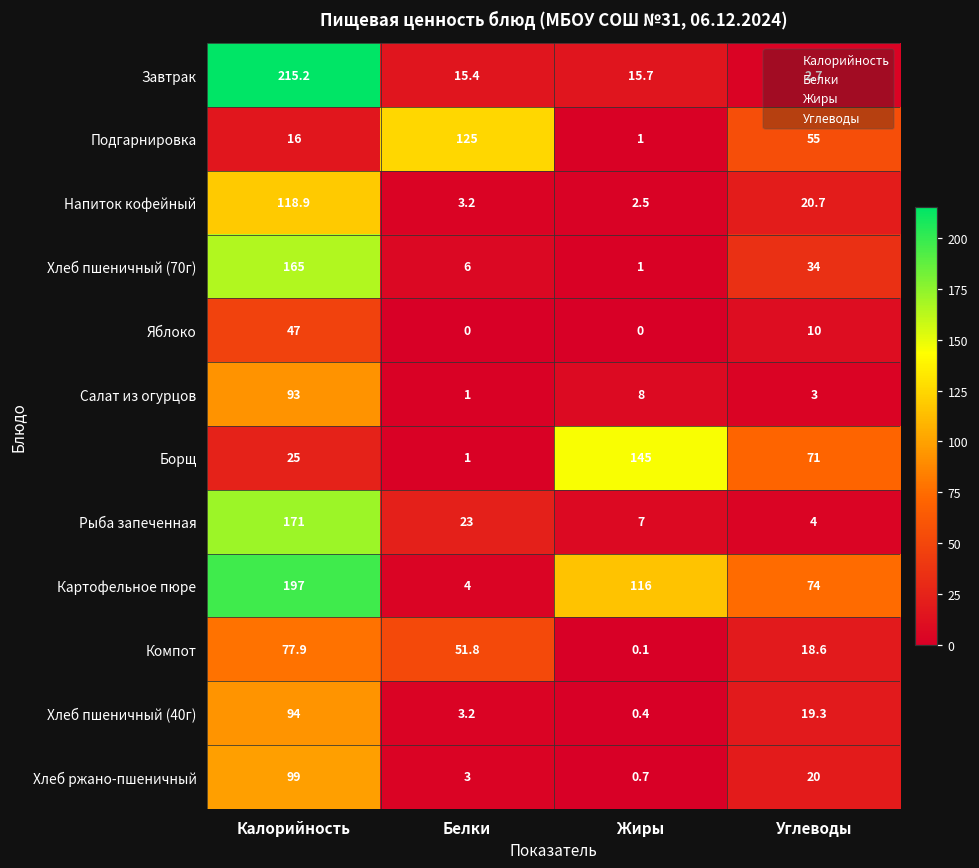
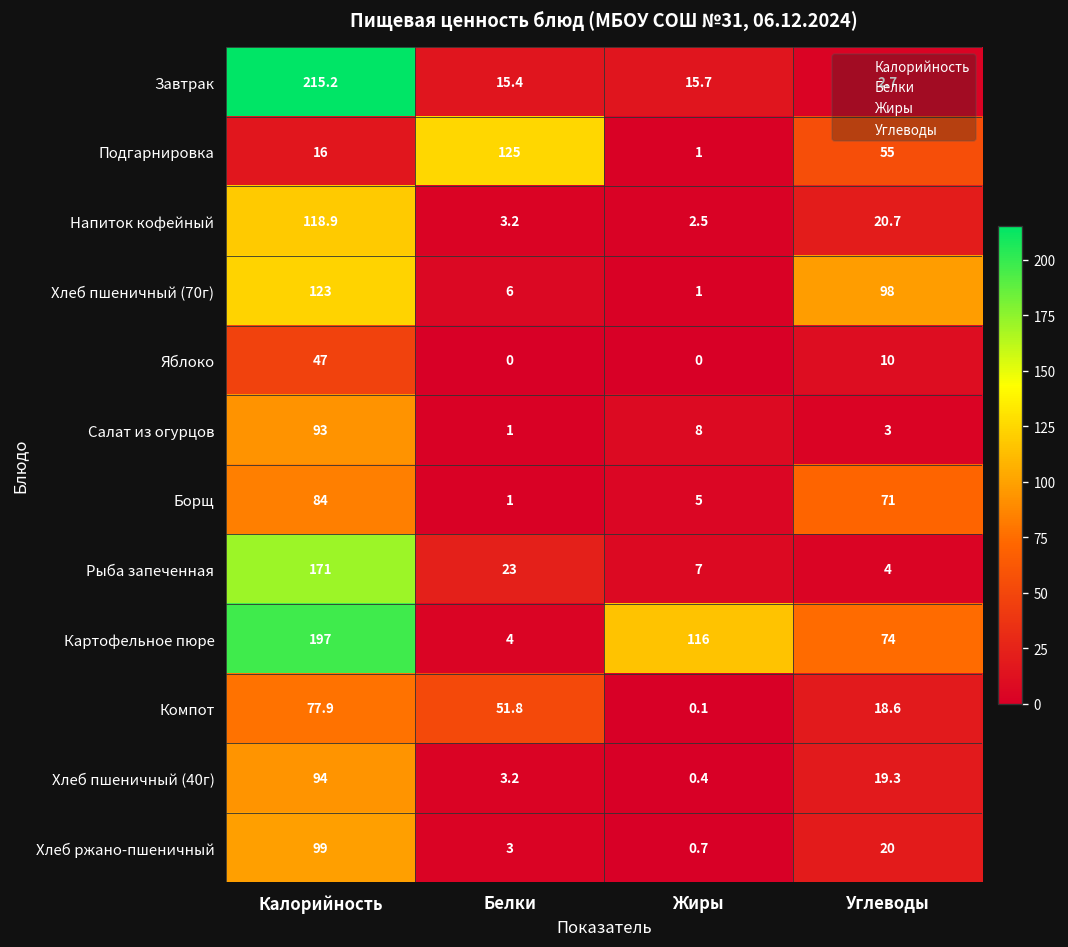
  {
    "Завтрак": {
      "Калорийность": 215.2,
      "Белки": 15.4,
      "Жиры": 15.7
    },
    "Подгарнировка": {
      "Калорийность": 16,
      "Белки": 125,
      "Жиры": 1,
      "Углеводы": 55
    },
    "Напиток кофейный": {
      "Калорийность": 118.9,
      "Белки": 3.2,
      "Жиры": 2.5,
      "Углеводы": 20.7
    },
    "Хлеб пшеничный (70г)": {
-     "Калорийность": 165,
+     "Калорийность": 123,
      "Белки": 6,
      "Жиры": 1,
-     "Углеводы": 34
+     "Углеводы": 98
    },
    "Яблоко": {
      "Калорийность": 47,
      "Белки": 0,
      "Жиры": 0,
      "Углеводы": 10
    },
    "Салат из огурцов": {
      "Калорийность": 93,
      "Белки": 1,
      "Жиры": 8,
      "Углеводы": 3
    },
    "Борщ": {
-     "Калорийность": 25,
+     "Калорийность": 84,
      "Белки": 1,
-     "Жиры": 145,
+     "Жиры": 5,
      "Углеводы": 71
    },
    "Рыба запеченная": {
      "Калорийность": 171,
      "Белки": 23,
      "Жиры": 7,
      "Углеводы": 4
    },
    "Картофельное пюре": {
      "Калорийность": 197,
      "Белки": 4,
      "Жиры": 116,
      "Углеводы": 74
    },
    "Компот": {
      "Калорийность": 77.9,
      "Белки": 51.8,
      "Жиры": 0.1,
      "Углеводы": 18.6
    },
    "Хлеб пшеничный (40г)": {
      "Калорийность": 94,
      "Белки": 3.2,
      "Жиры": 0.4,
      "Углеводы": 19.3
    },
    "Хлеб ржано-пшеничный": {
      "Калорийность": 99,
      "Белки": 3,
      "Жиры": 0.7,
      "Углеводы": 20
    }
  }
